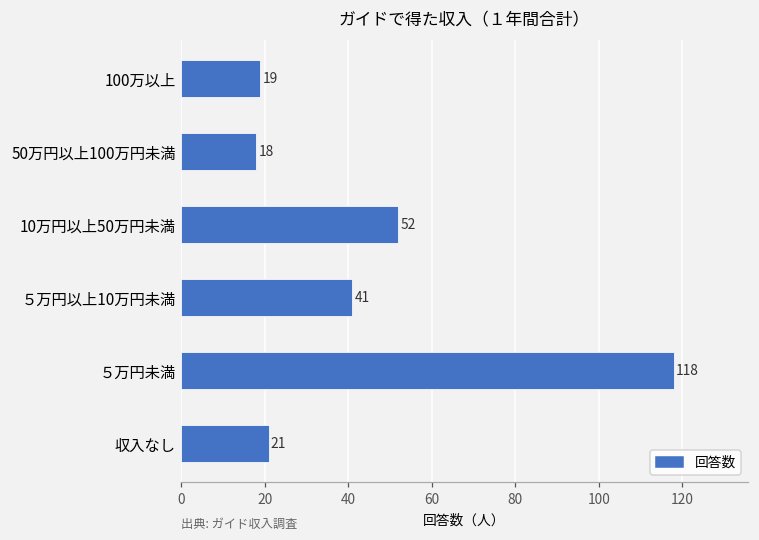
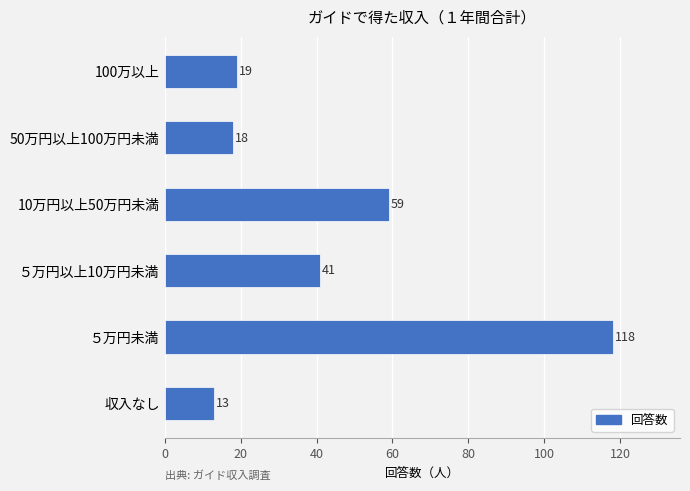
  {
    "100万以上": 19,
    "50万円以上100万円未満": 18,
-   "10万円以上50万円未満": 52,
+   "10万円以上50万円未満": 59,
    "５万円以上10万円未満": 41,
    "５万円未満": 118,
-   "収入なし": 21
+   "収入なし": 13
  }
